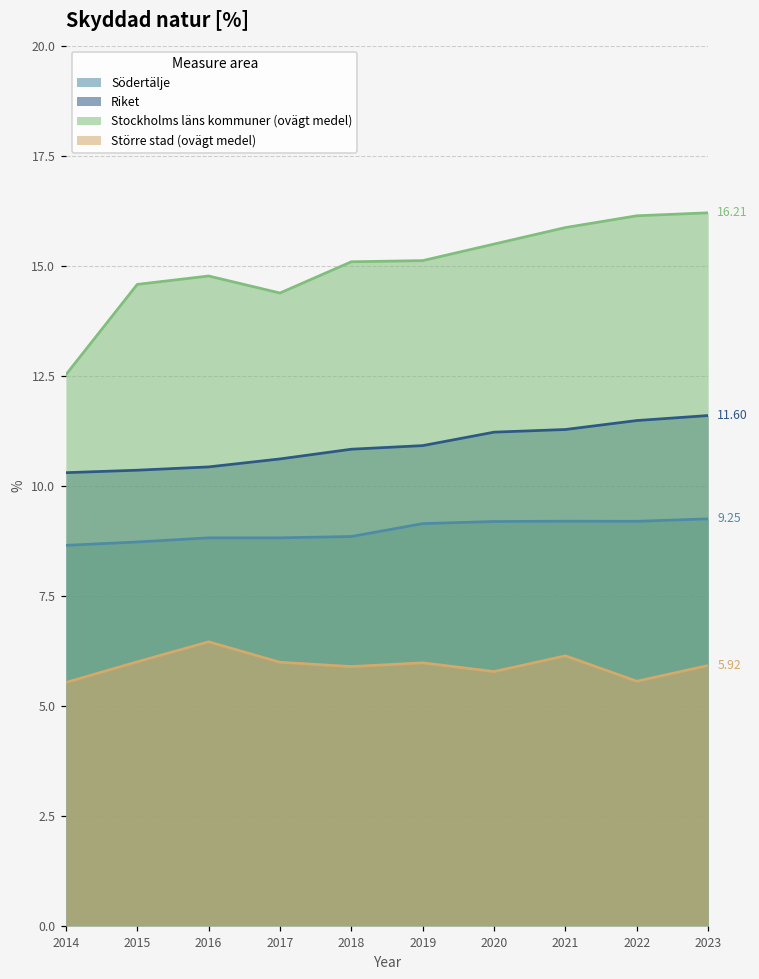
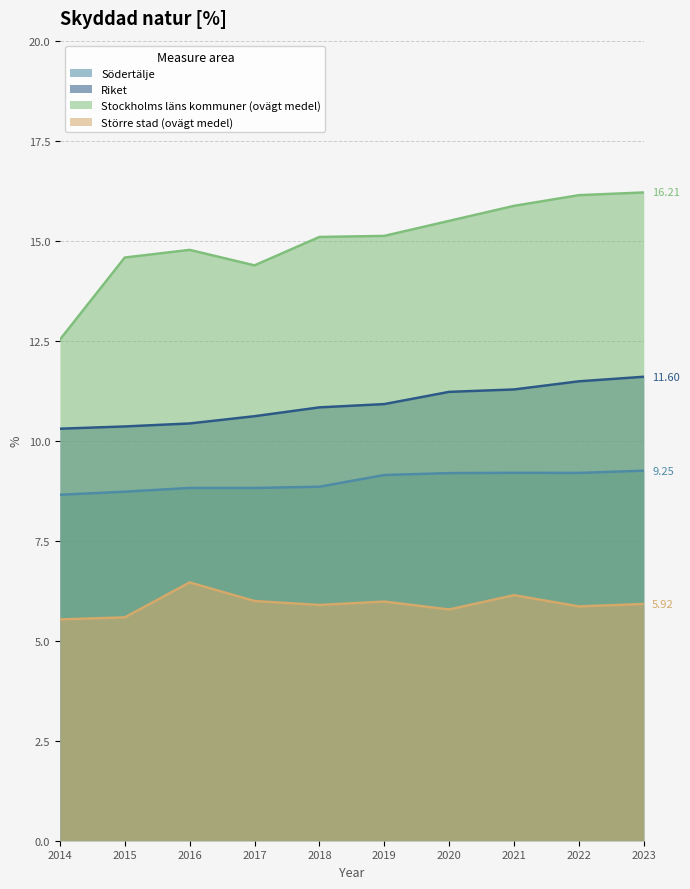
  {
    "Stockholms läns kommuner (ovägt medel)": {
      "2023": 16.21
    },
    "Större stad (ovägt medel)": {
      "2014": 5.5,
-     "2015": 6.0,
+     "2015": 5.6,
      "2016": 6.5,
      "2017": 6.0,
      "2018": 5.9,
      "2019": 6.0,
      "2020": 5.8,
      "2021": 6.1,
-     "2022": 5.6
+     "2022": 5.9
    }
  }
